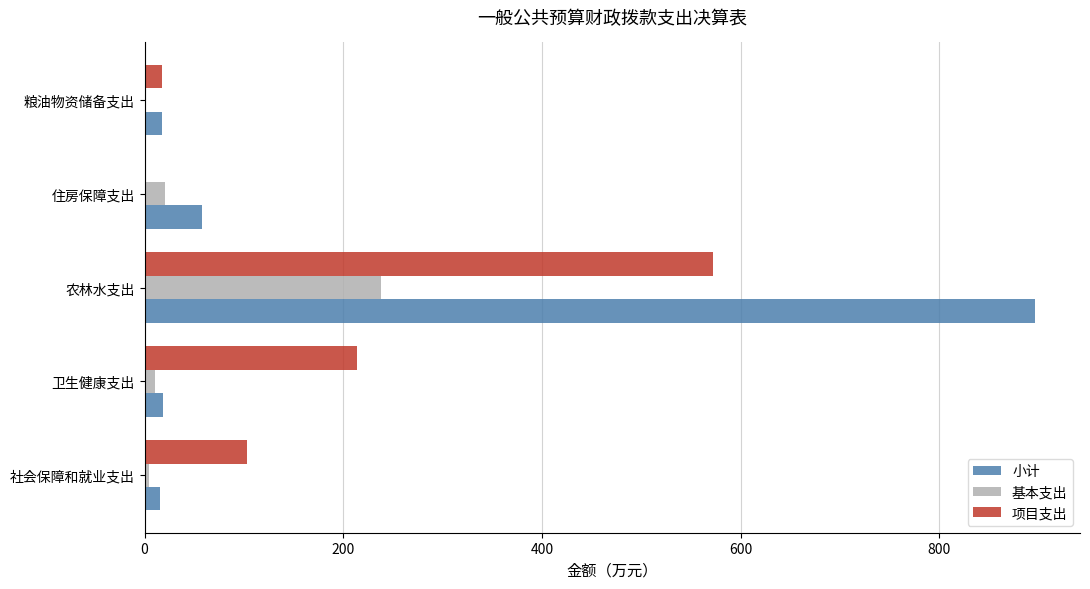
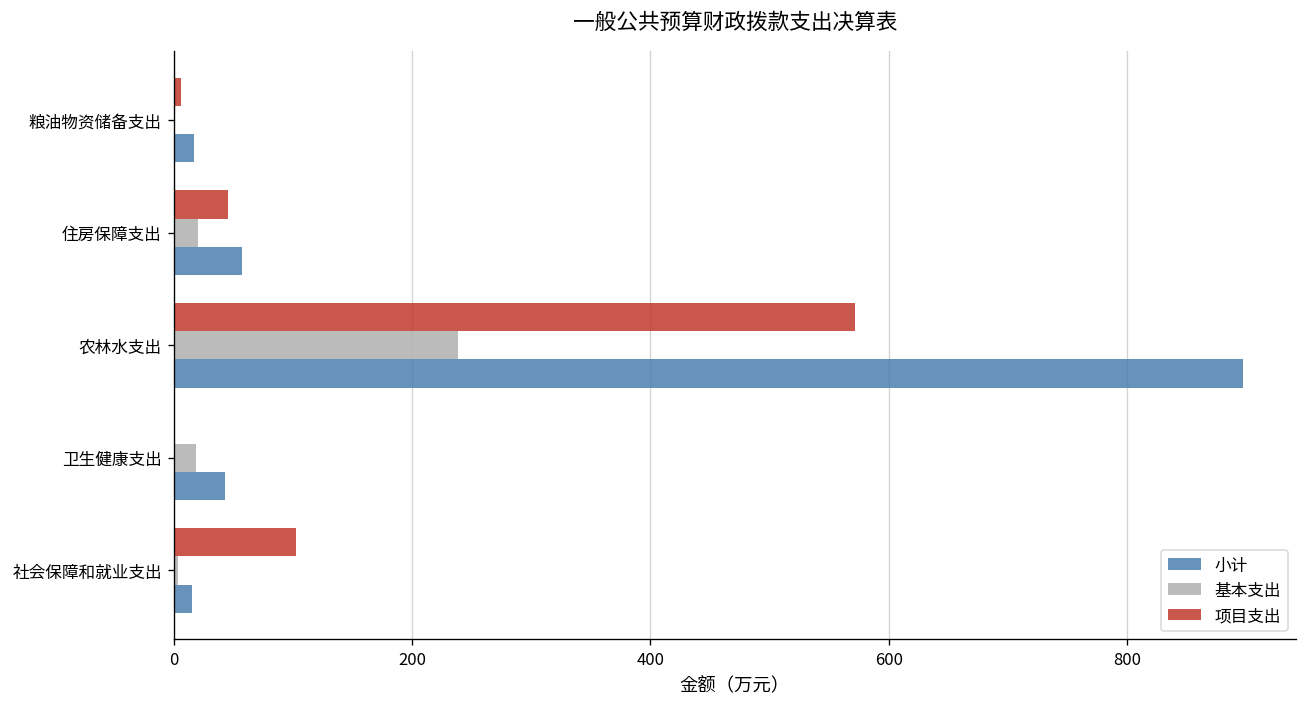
  {
    "小计": {
      "粮油物资储备支出": 20,
      "住房保障支出": 60,
      "农林水支出": 900,
-     "卫生健康支出": 20,
+     "卫生健康支出": 40,
      "社会保障和就业支出": 20
    },
    "基本支出": {
      "粮油物资储备支出": 0,
      "住房保障支出": 20,
      "农林水支出": 240,
-     "卫生健康支出": 10,
+     "卫生健康支出": 20,
      "社会保障和就业支出": 0
    },
    "项目支出": {
-     "粮油物资储备支出": 20,
-     "住房保障支出": 0,
+     "粮油物资储备支出": 10,
+     "住房保障支出": 50,
      "农林水支出": 570,
-     "卫生健康支出": 210,
+     "卫生健康支出": 0,
      "社会保障和就业支出": 100
    }
  }
